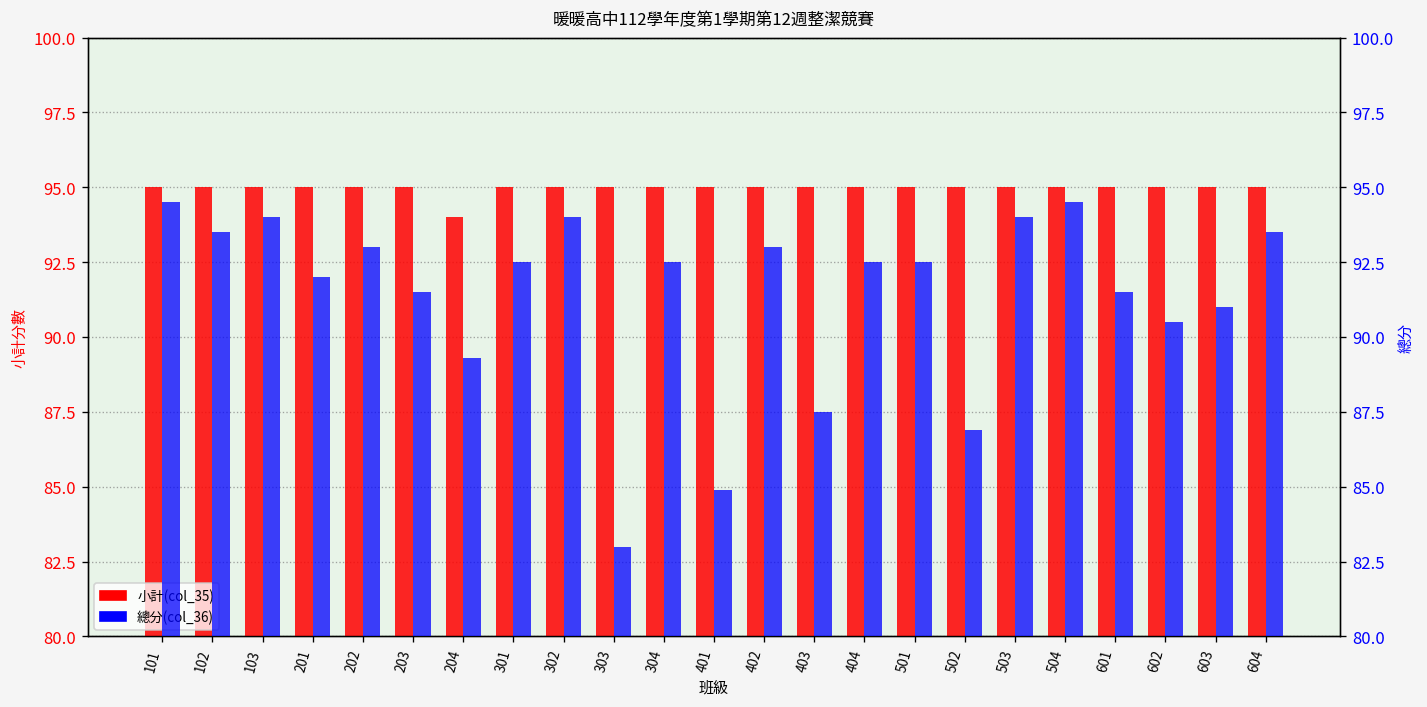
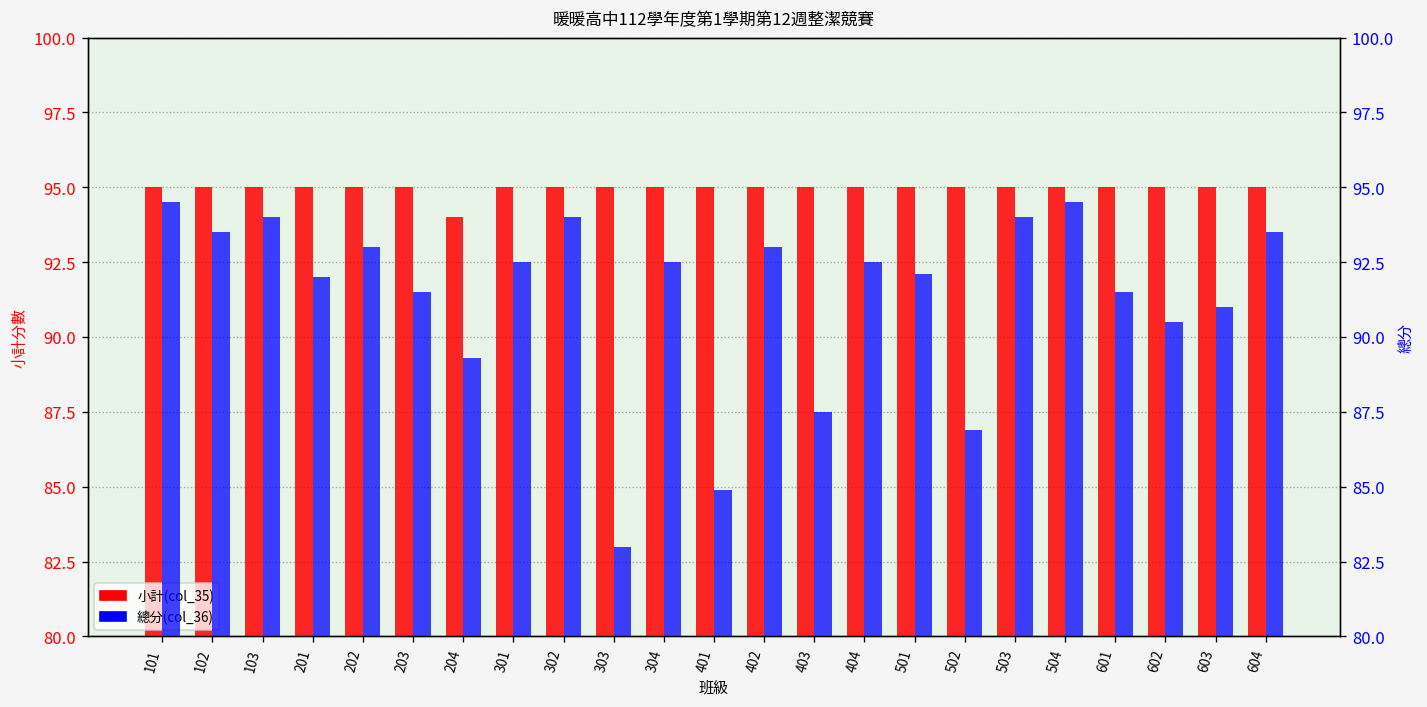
  {
    "小計(col_35)": {
      "101": 95.0,
      "102": 95.0,
      "103": 95.0,
      "201": 95.0,
      "202": 95.0,
      "203": 95.0,
      "204": 94.0,
      "301": 95.0,
      "302": 95.0,
      "303": 95.0,
      "304": 95.0,
      "401": 95.0,
      "402": 95.0,
      "403": 95.0,
      "404": 95.0,
      "501": 95.0,
      "502": 95.0,
      "503": 95.0,
      "504": 95.0,
      "601": 95.0,
      "602": 95.0,
      "603": 95.0,
      "604": 95.0
    },
    "總分(col_36)": {
      "101": 94.5,
      "102": 93.5,
      "103": 94.0,
      "201": 92.0,
      "202": 93.0,
      "203": 91.5,
      "204": 89.3,
      "301": 92.5,
      "302": 94.0,
      "303": 83.0,
      "304": 92.5,
      "401": 84.9,
      "402": 93.0,
      "403": 87.5,
      "404": 92.5,
-     "501": 92.5,
+     "501": 92.1,
      "502": 86.9,
      "503": 94.0,
      "504": 94.5,
      "601": 91.5,
      "602": 90.5,
      "603": 91.0,
      "604": 93.5
    }
  }
